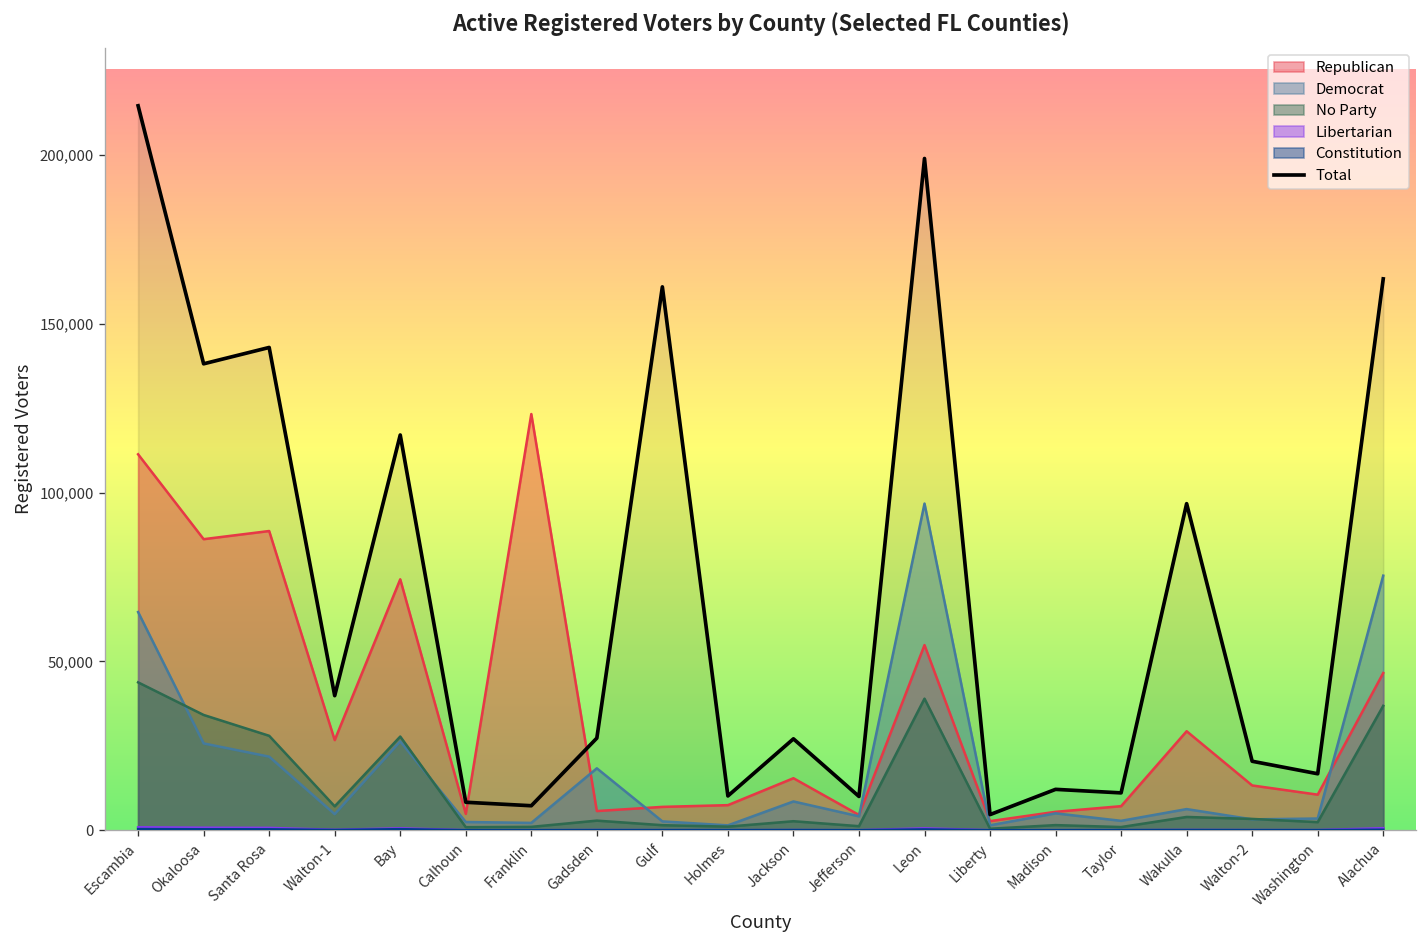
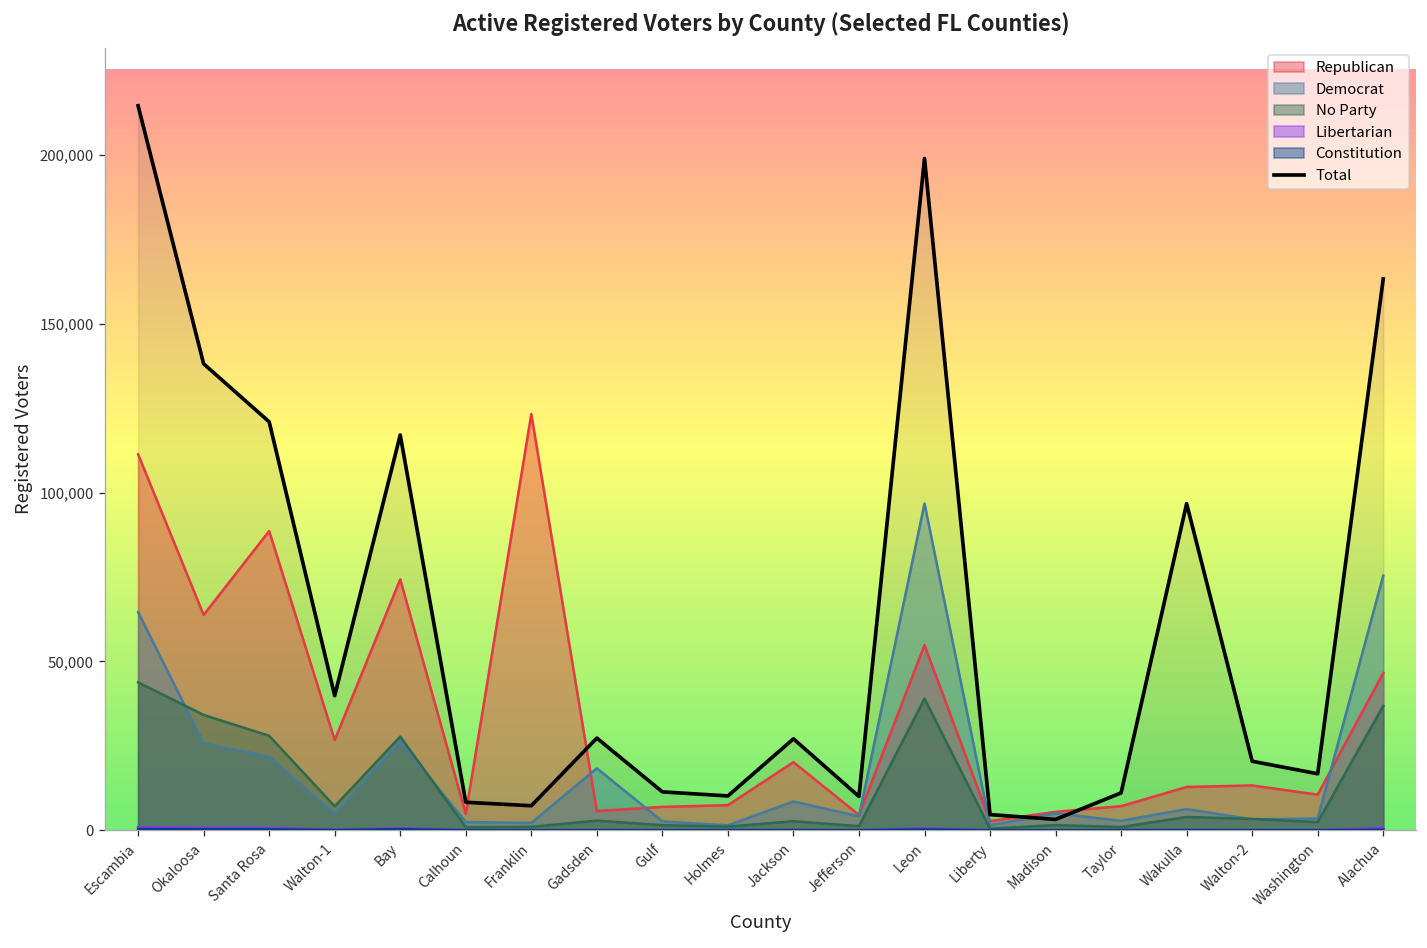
  {
    "Republican": {
      "Escambia": "111,000",
-     "Okaloosa": "86,000",
+     "Okaloosa": "64,000",
      "Santa Rosa": "89,000",
      "Walton-1": "27,000",
      "Bay": "74,000",
      "Calhoun": "5,000",
      "Franklin": "123,000",
      "Gadsden": "6,000",
      "Gulf": "7,000",
      "Holmes": "7,000",
-     "Jackson": "15,000",
+     "Jackson": "20,000",
      "Leon": "55,000",
      "Liberty": "3,000",
      "Taylor": "7,000",
-     "Wakulla": "29,000",
+     "Wakulla": "13,000",
      "Walton-2": "13,000",
      "Washington": "11,000",
      "Alachua": "47,000"
    },
    "Total": {
      "Escambia": "215,000",
      "Okaloosa": "138,000",
-     "Santa Rosa": "143,000",
+     "Santa Rosa": "121,000",
      "Walton-1": "40,000",
      "Bay": "117,000",
      "Calhoun": "8,000",
      "Franklin": "7,000",
      "Gadsden": "27,000",
-     "Gulf": "161,000",
+     "Gulf": "11,000",
      "Holmes": "10,000",
      "Jackson": "27,000",
      "Jefferson": "10,000",
      "Leon": "199,000",
      "Liberty": "5,000",
-     "Madison": "12,000",
+     "Madison": "3,000",
      "Taylor": "11,000",
      "Wakulla": "97,000",
      "Walton-2": "20,000",
      "Washington": "17,000",
      "Alachua": "163,000"
    }
  }
